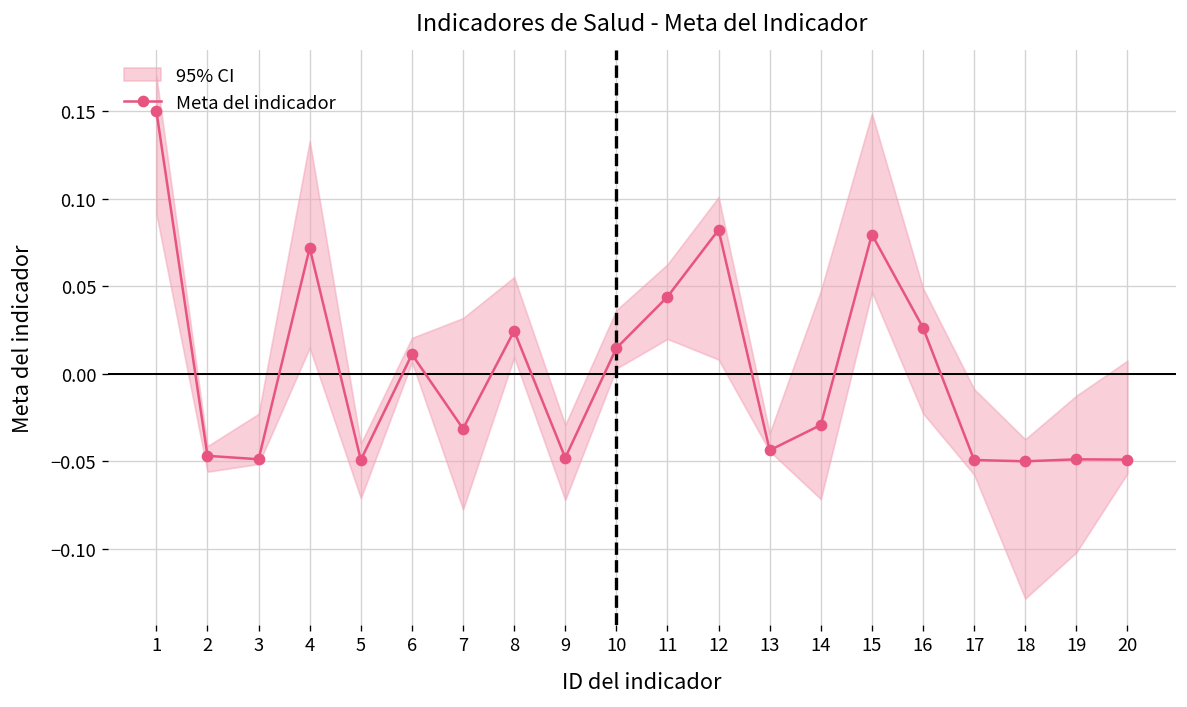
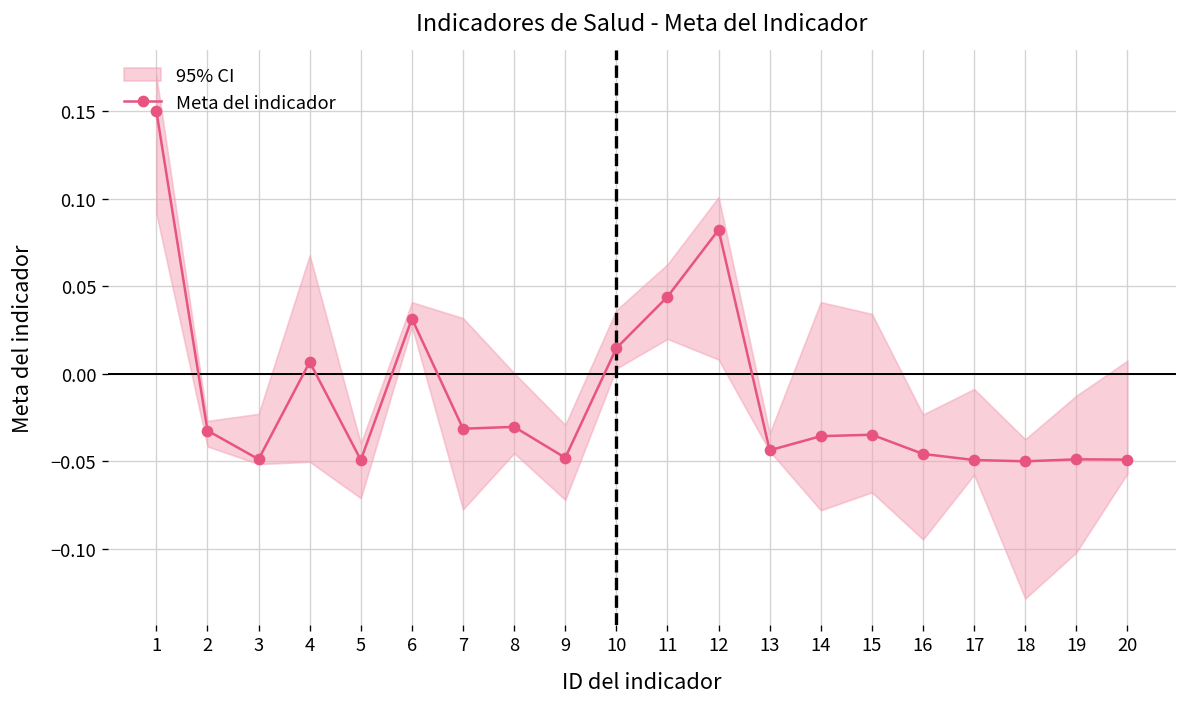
  {
    "Meta del indicador": {
      "1": 0.150,
-     "2": -0.047,
+     "2": -0.032,
      "3": -0.049,
-     "4": 0.072,
+     "4": 0.007,
      "5": -0.049,
-     "6": 0.011,
+     "6": 0.031,
      "7": -0.031,
-     "8": 0.024,
+     "8": -0.030,
      "9": -0.048,
      "10": 0.015,
      "11": 0.044,
      "12": 0.082,
      "13": -0.044,
-     "14": -0.029,
-     "15": 0.080,
-     "16": 0.026,
+     "14": -0.036,
+     "15": -0.035,
+     "16": -0.046,
      "17": -0.049,
      "18": -0.050,
      "19": -0.049,
      "20": -0.049
    }
  }
